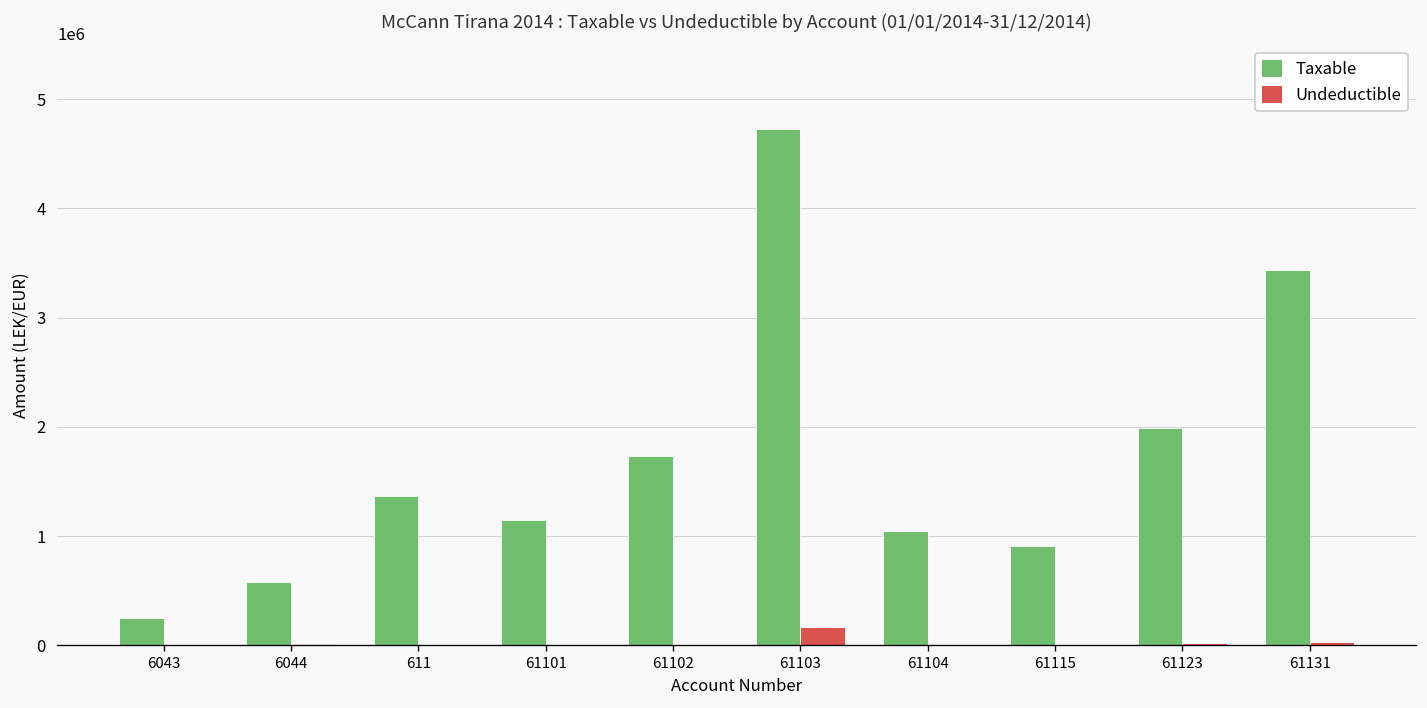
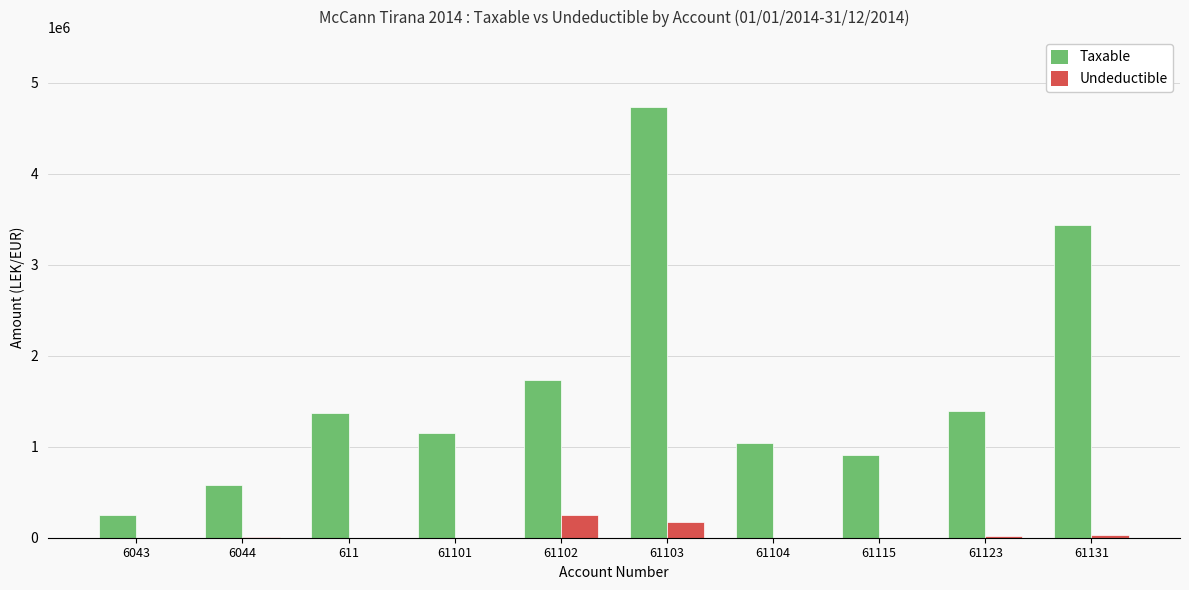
  {
    "Taxable": {
      "6043": 300000,
      "6044": 600000,
      "611": 1400000,
      "61101": 1100000,
      "61102": 1700000,
      "61103": 4700000,
      "61104": 1000000,
      "61115": 900000,
-     "61123": 2000000,
+     "61123": 1400000,
      "61131": 3400000
    },
    "Undeductible": {
      "6043": 0,
      "611": 0,
      "61101": 0,
-     "61102": 0,
+     "61102": 200000,
      "61103": 200000,
      "61104": 0,
      "61131": 0
    }
  }
